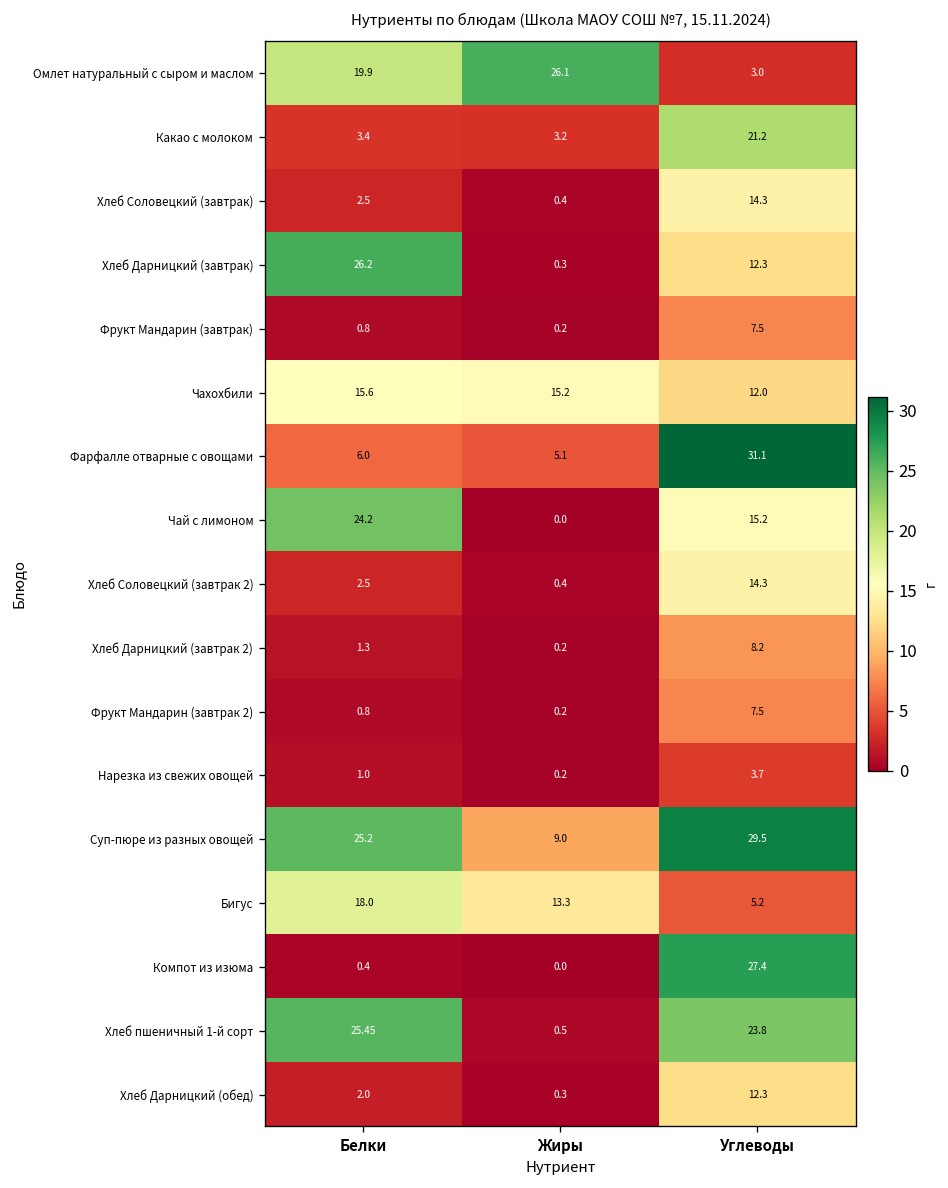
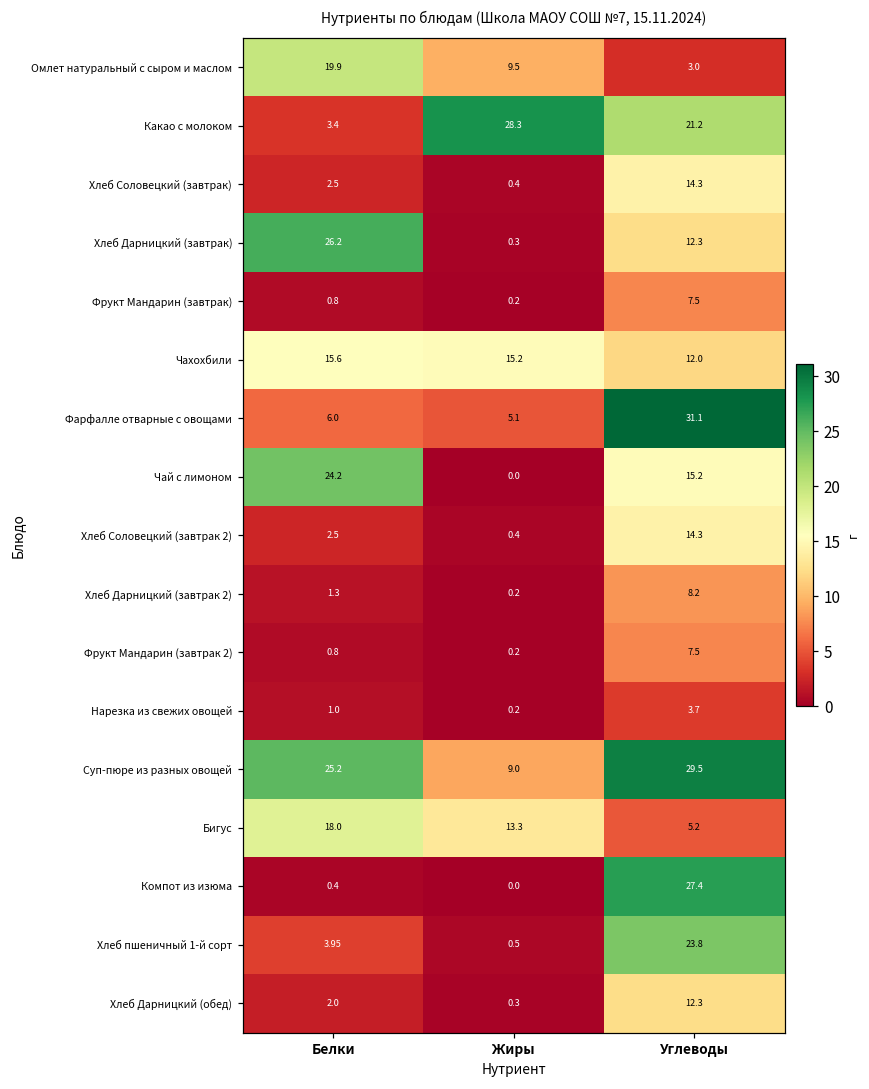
  {
    "Омлет натуральный с сыром и маслом": {
      "Белки": 19.9,
-     "Жиры": 26.1,
+     "Жиры": 9.5,
      "Углеводы": 3.0
    },
    "Какао с молоком": {
      "Белки": 3.4,
-     "Жиры": 3.2,
+     "Жиры": 28.3,
      "Углеводы": 21.2
    },
    "Хлеб Соловецкий (завтрак)": {
      "Белки": 2.5,
      "Жиры": 0.4,
      "Углеводы": 14.3
    },
    "Хлеб Дарницкий (завтрак)": {
      "Белки": 26.2,
      "Жиры": 0.3,
      "Углеводы": 12.3
    },
    "Фрукт Мандарин (завтрак)": {
      "Белки": 0.8,
      "Жиры": 0.2,
      "Углеводы": 7.5
    },
    "Чахохбили": {
      "Белки": 15.6,
      "Жиры": 15.2,
      "Углеводы": 12.0
    },
    "Фарфалле отварные с овощами": {
      "Белки": 6.0,
      "Жиры": 5.1,
      "Углеводы": 31.1
    },
    "Чай с лимоном": {
      "Белки": 24.2,
      "Жиры": 0.0,
      "Углеводы": 15.2
    },
    "Хлеб Соловецкий (завтрак 2)": {
      "Белки": 2.5,
      "Жиры": 0.4,
      "Углеводы": 14.3
    },
    "Хлеб Дарницкий (завтрак 2)": {
      "Белки": 1.3,
      "Жиры": 0.2,
      "Углеводы": 8.2
    },
    "Фрукт Мандарин (завтрак 2)": {
      "Белки": 0.8,
      "Жиры": 0.2,
      "Углеводы": 7.5
    },
    "Нарезка из свежих овощей": {
      "Белки": 1.0,
      "Жиры": 0.2,
      "Углеводы": 3.7
    },
    "Суп-пюре из разных овощей": {
      "Белки": 25.2,
      "Жиры": 9.0,
      "Углеводы": 29.5
    },
    "Бигус": {
      "Белки": 18.0,
      "Жиры": 13.3,
      "Углеводы": 5.2
    },
    "Компот из изюма": {
      "Белки": 0.4,
      "Жиры": 0.0,
      "Углеводы": 27.4
    },
    "Хлеб пшеничный 1-й сорт": {
-     "Белки": 25.45,
+     "Белки": 3.95,
      "Жиры": 0.5,
      "Углеводы": 23.8
    },
    "Хлеб Дарницкий (обед)": {
      "Белки": 2.0,
      "Жиры": 0.3,
      "Углеводы": 12.3
    }
  }
